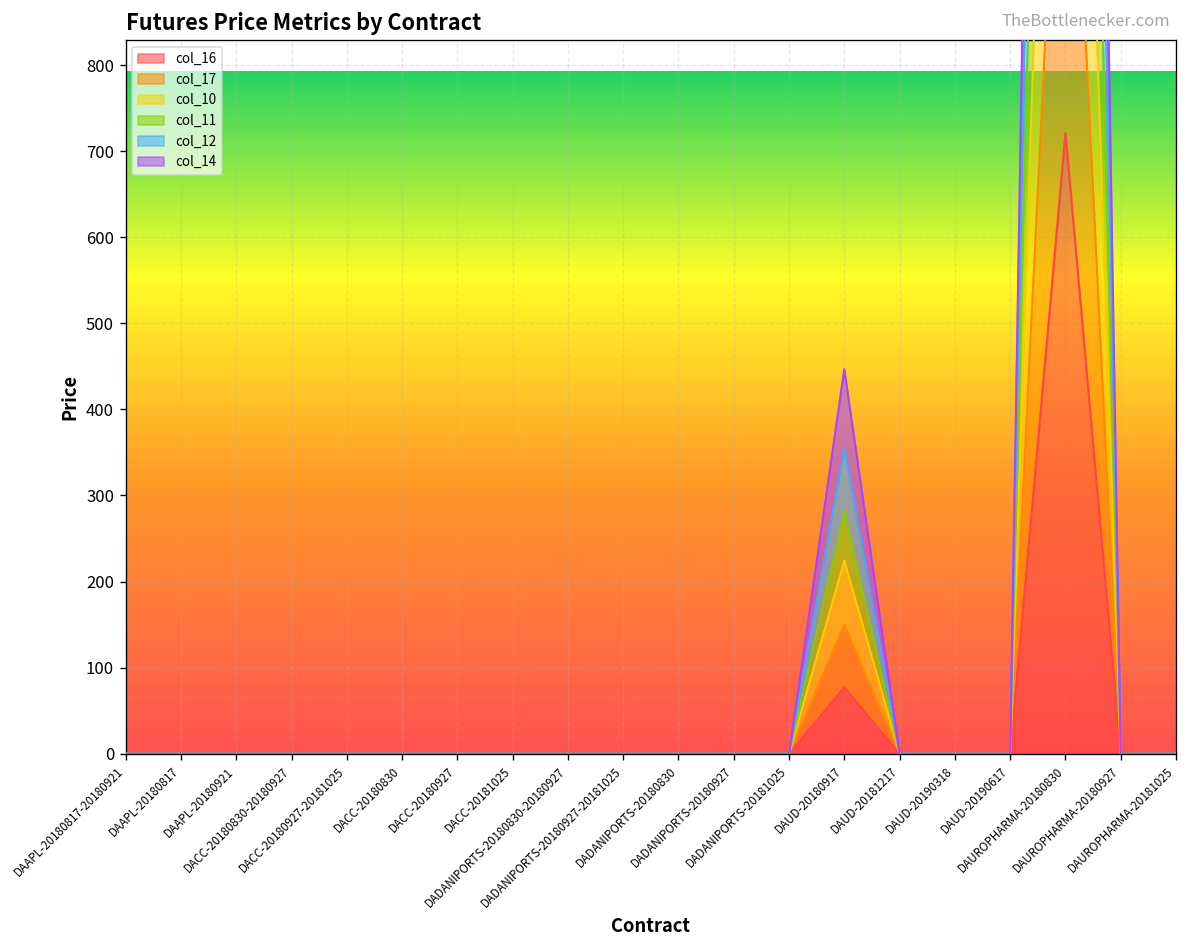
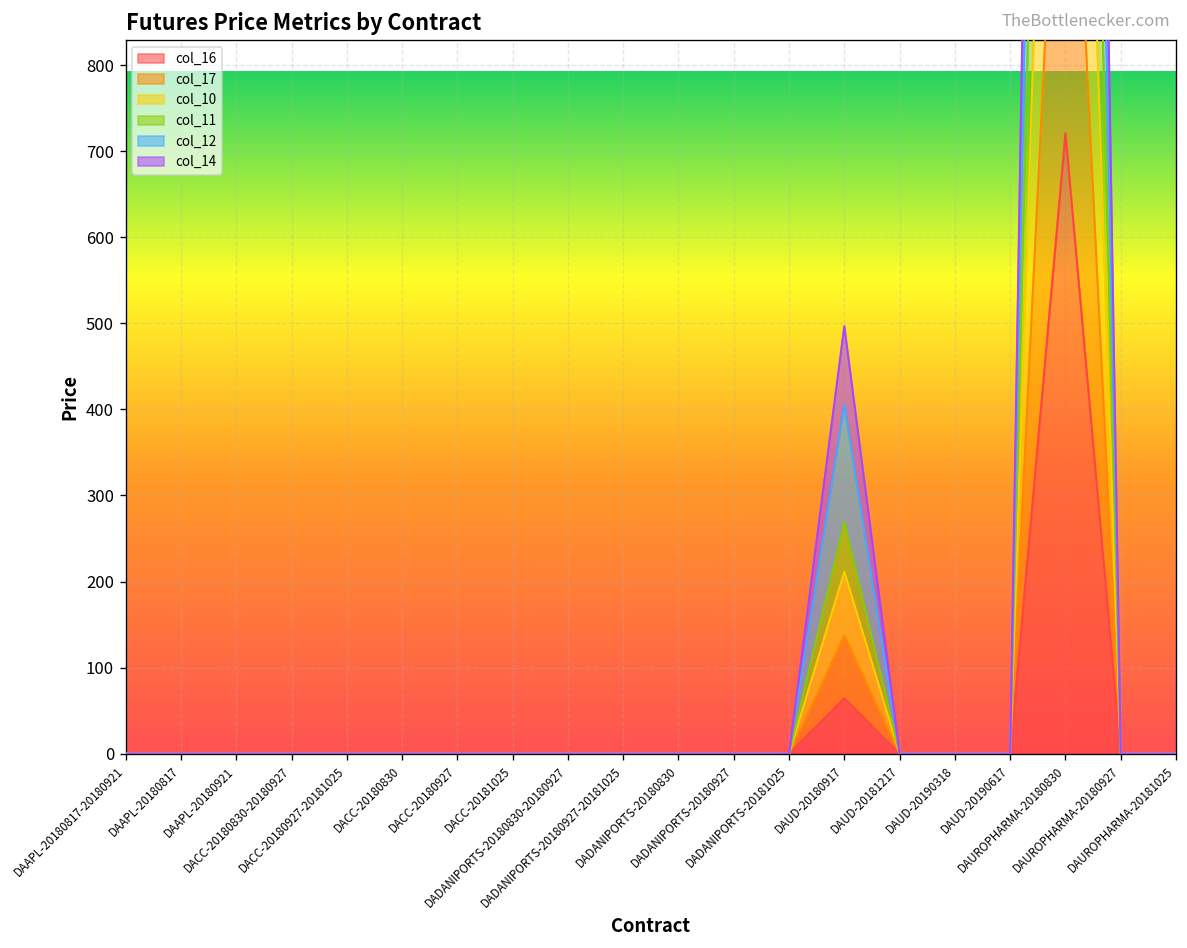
  {
    "col_16": {
-     "DAUD-20180917": 80,
+     "DAUD-20180917": 60,
      "DAUROPHARMA-20180830": 720
    },
    "col_11": {
      "DAUD-20180917": 60
    },
    "col_12": {
-     "DAUD-20180917": 70
+     "DAUD-20180917": 140
    },
    "col_14": {
      "DAUD-20180917": 90
    }
  }
